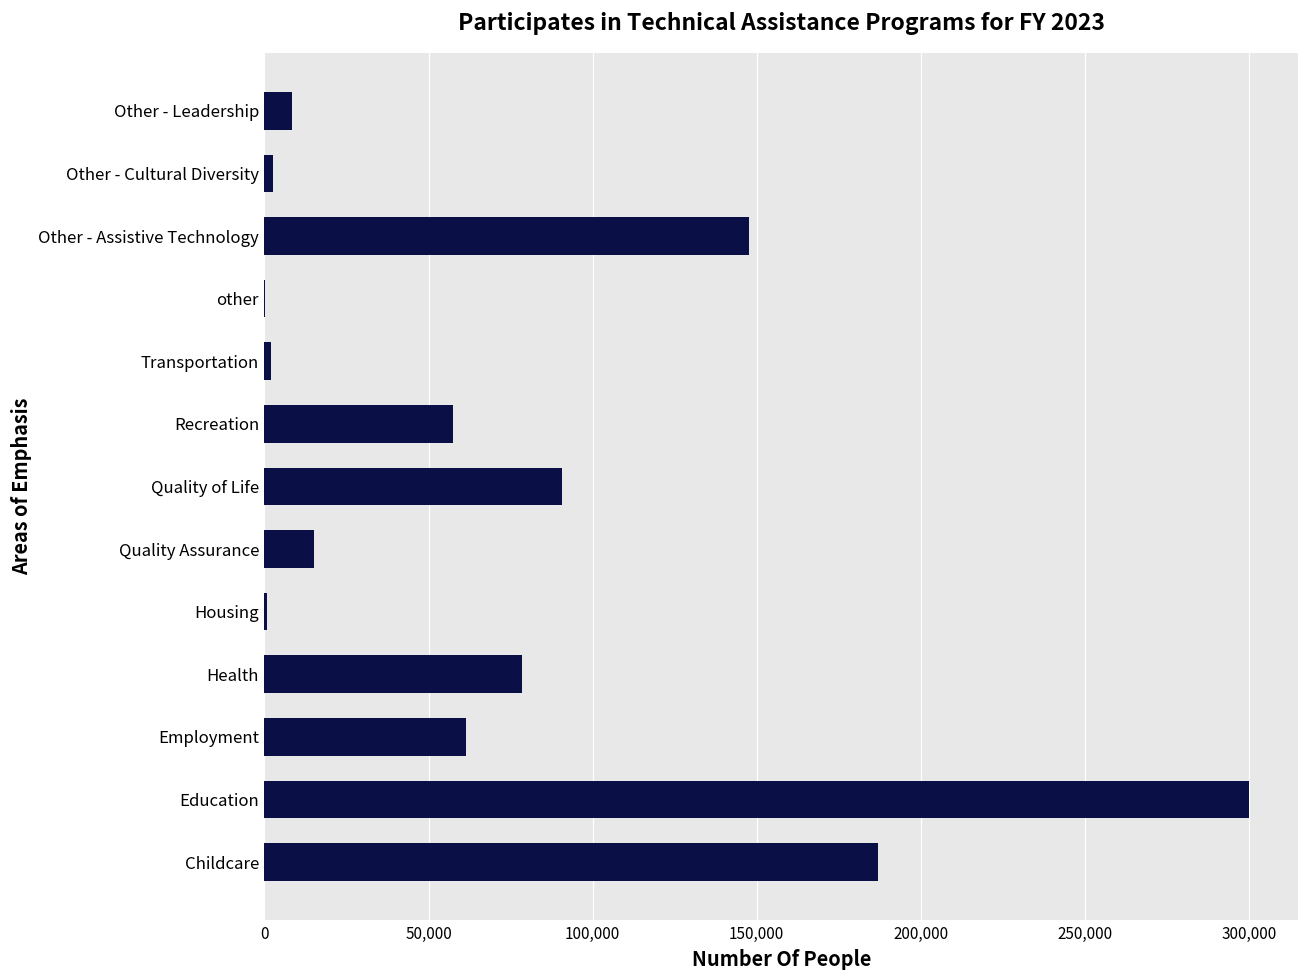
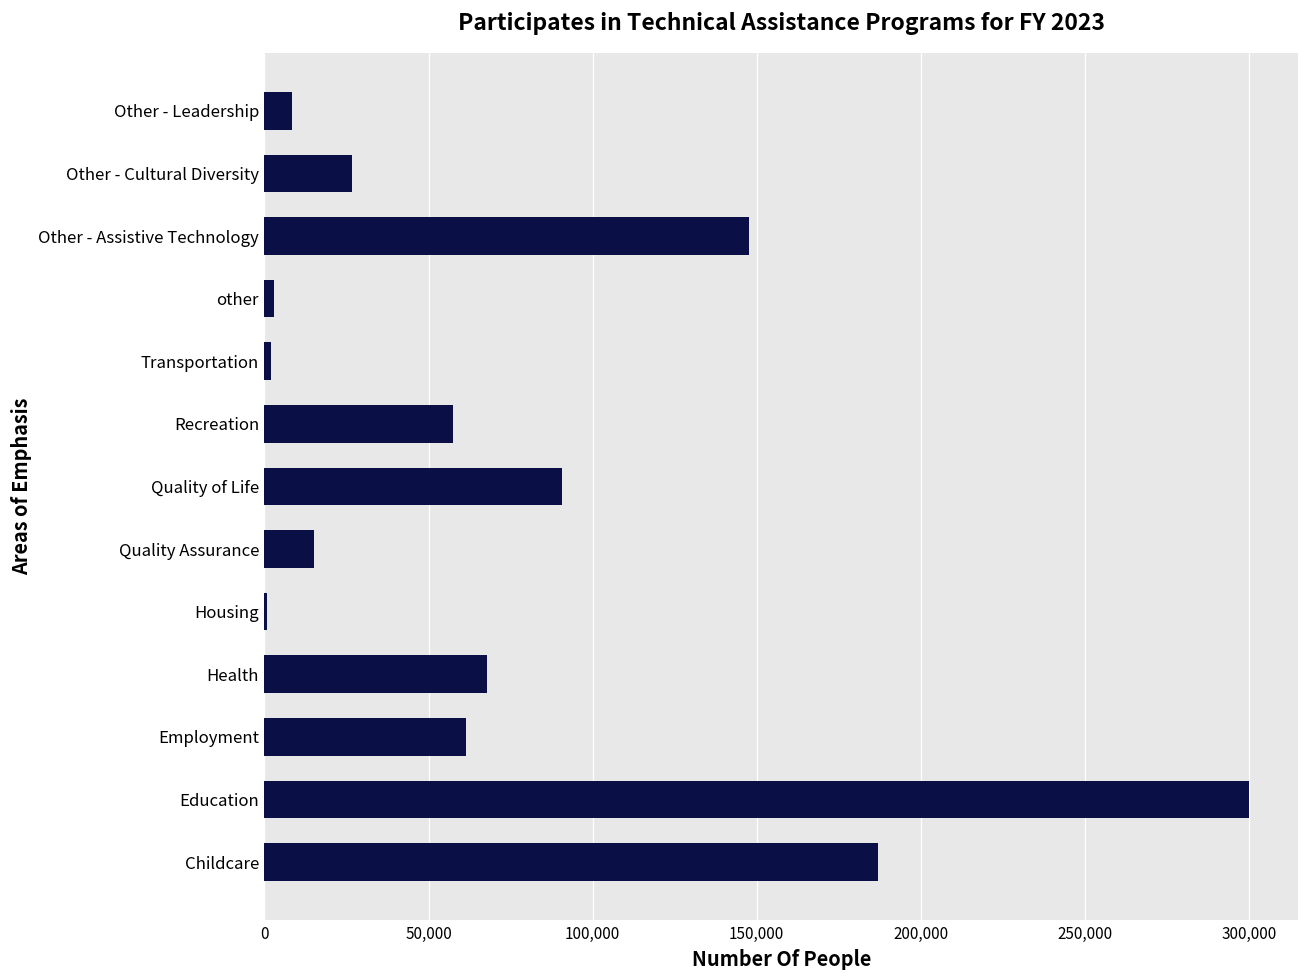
  {
    "Other - Leadership": "8,000",
-   "Other - Cultural Diversity": "3,000",
+   "Other - Cultural Diversity": "27,000",
    "Other - Assistive Technology": "148,000",
-   "other": "0",
+   "other": "3,000",
    "Transportation": "2,000",
    "Recreation": "57,000",
    "Quality of Life": "91,000",
    "Quality Assurance": "15,000",
    "Housing": "1,000",
-   "Health": "79,000",
+   "Health": "68,000",
    "Employment": "61,000",
    "Education": "300,000",
    "Childcare": "187,000"
  }
